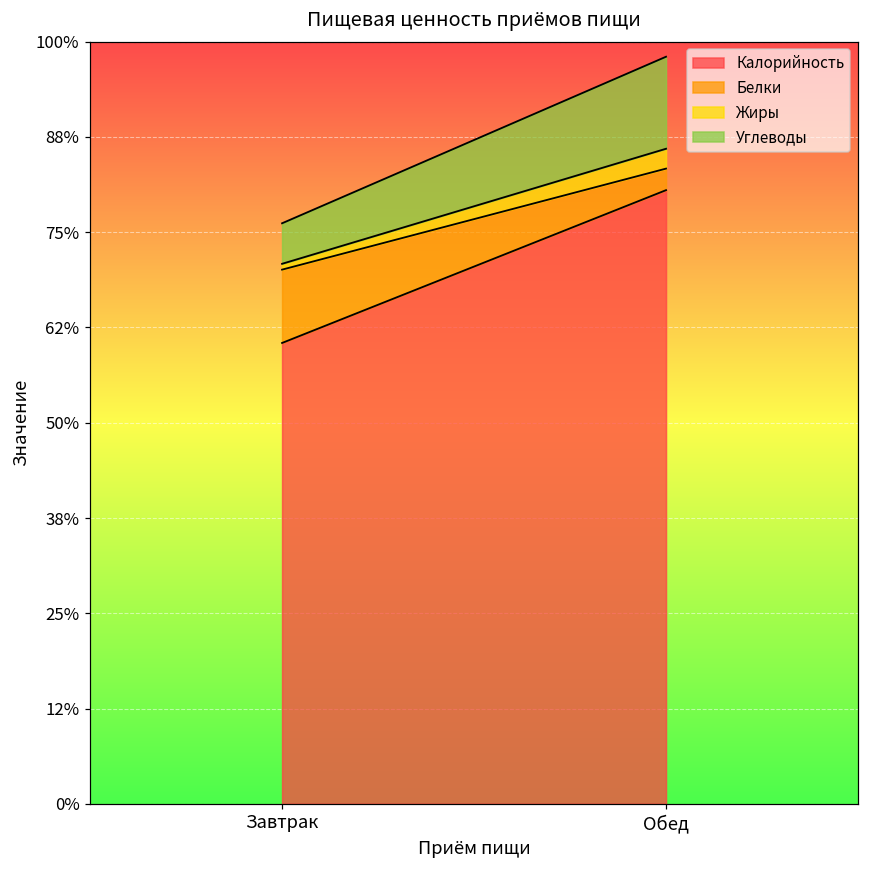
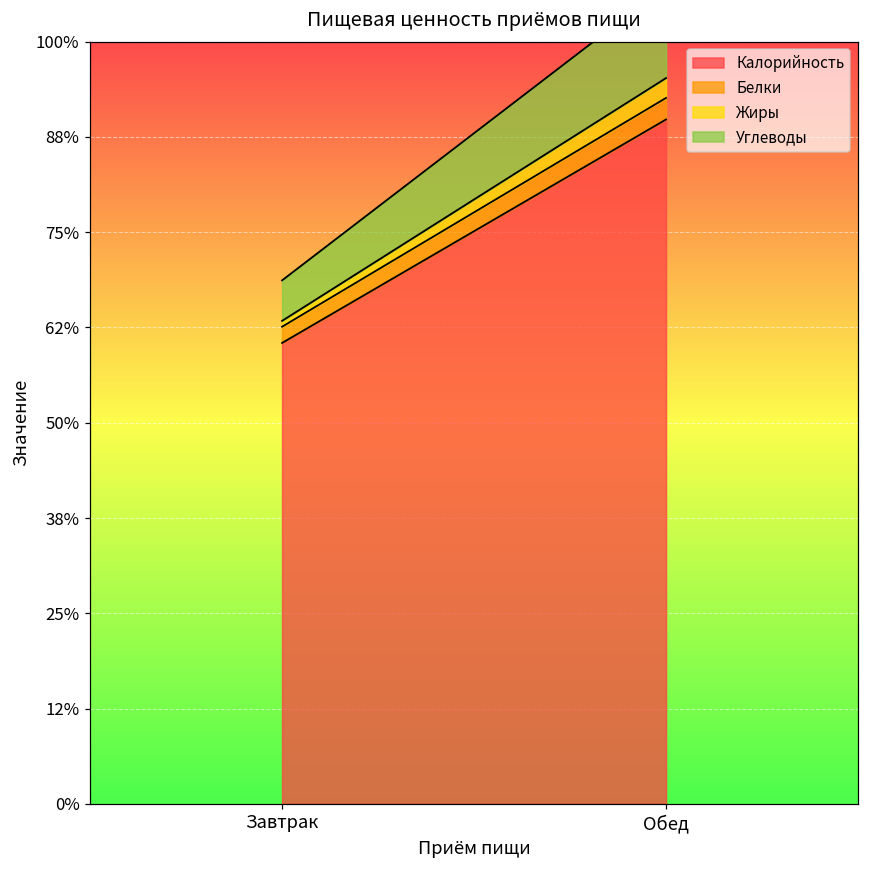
  {
    "Калорийность": {
      "Завтрак": "60%",
-     "Обед": "81%"
+     "Обед": "90%"
    },
    "Белки": {
-     "Завтрак": "10%",
+     "Завтрак": "2%",
      "Обед": "3%"
    },
    "Жиры": {
      "Завтрак": "1%",
      "Обед": "3%"
    },
    "Углеводы": {
      "Завтрак": "5%"
    }
  }
